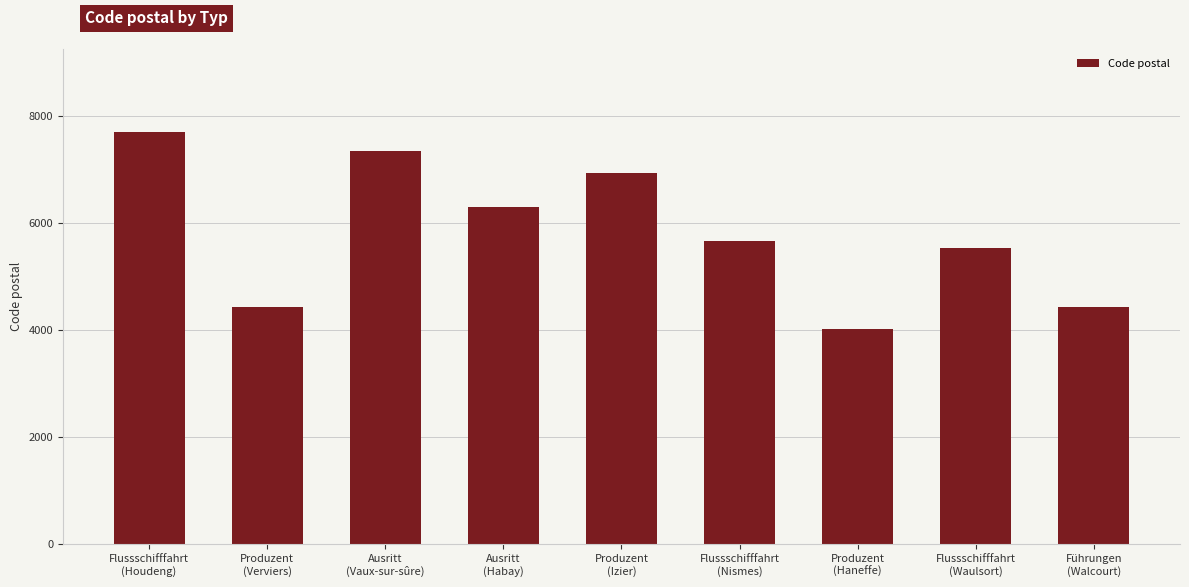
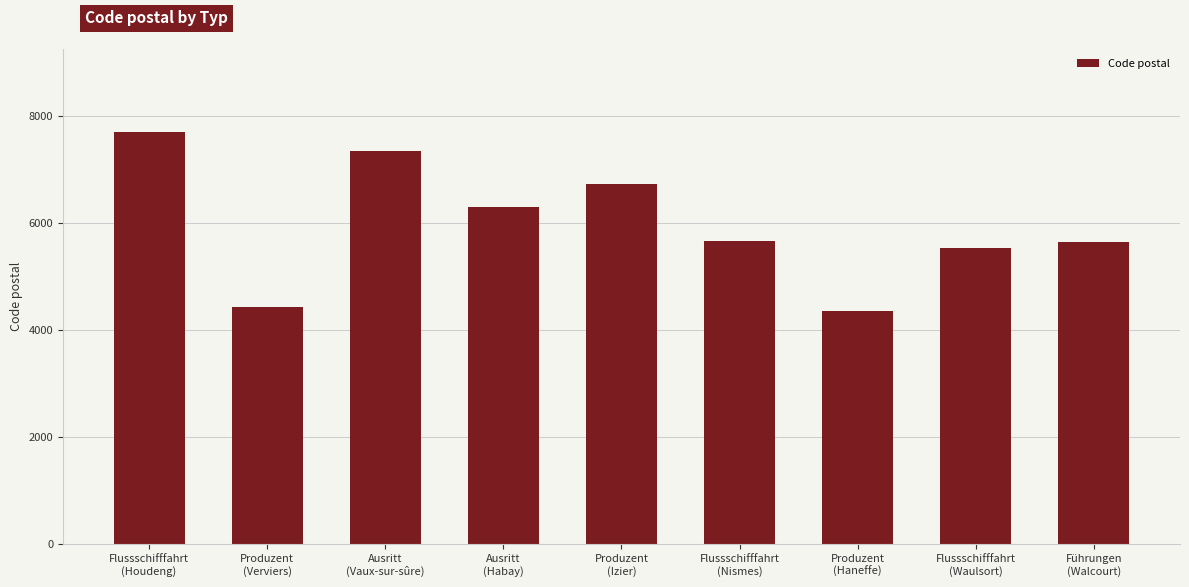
  {
    "Flussschifffahrt (Houdeng)": 7700,
    "Produzent (Verviers)": 4400,
    "Ausritt (Vaux-sur-sûre)": 7300,
    "Ausritt (Habay)": 6300,
-   "Produzent (Izier)": 6900,
+   "Produzent (Izier)": 6700,
    "Flussschifffahrt (Nismes)": 5700,
-   "Produzent (Haneffe)": 4000,
+   "Produzent (Haneffe)": 4400,
    "Flussschifffahrt (Waulsort)": 5500,
-   "Führungen (Walcourt)": 4400
+   "Führungen (Walcourt)": 5700
  }
